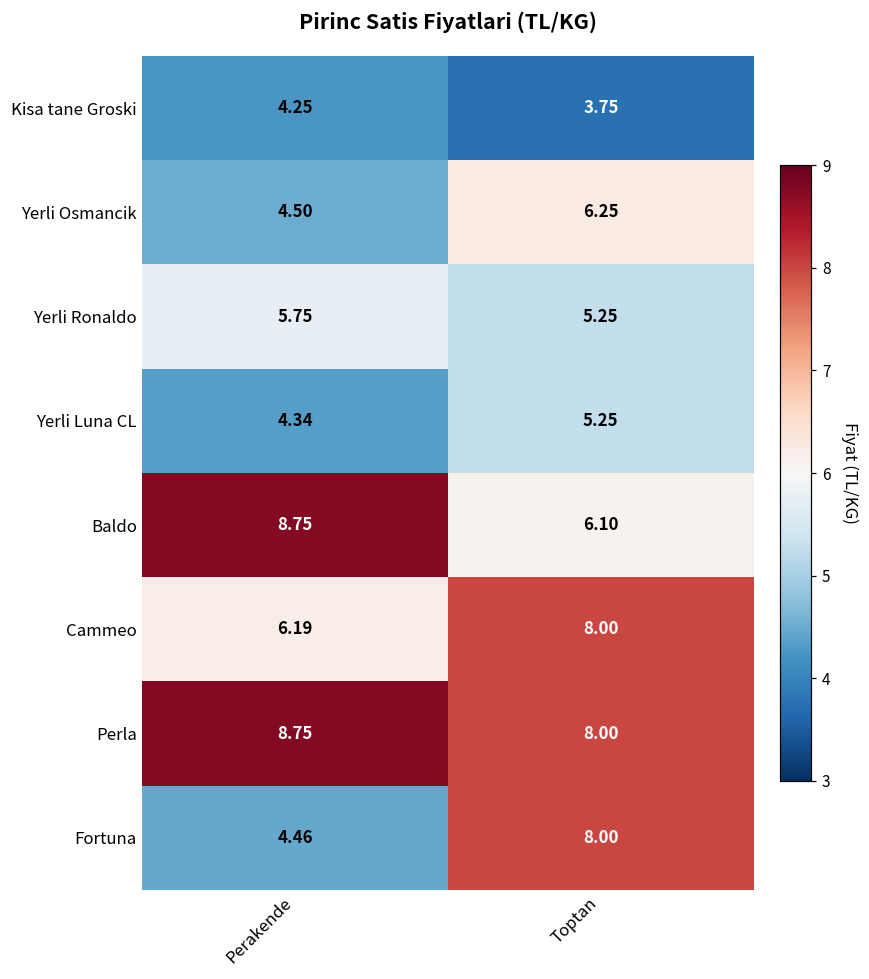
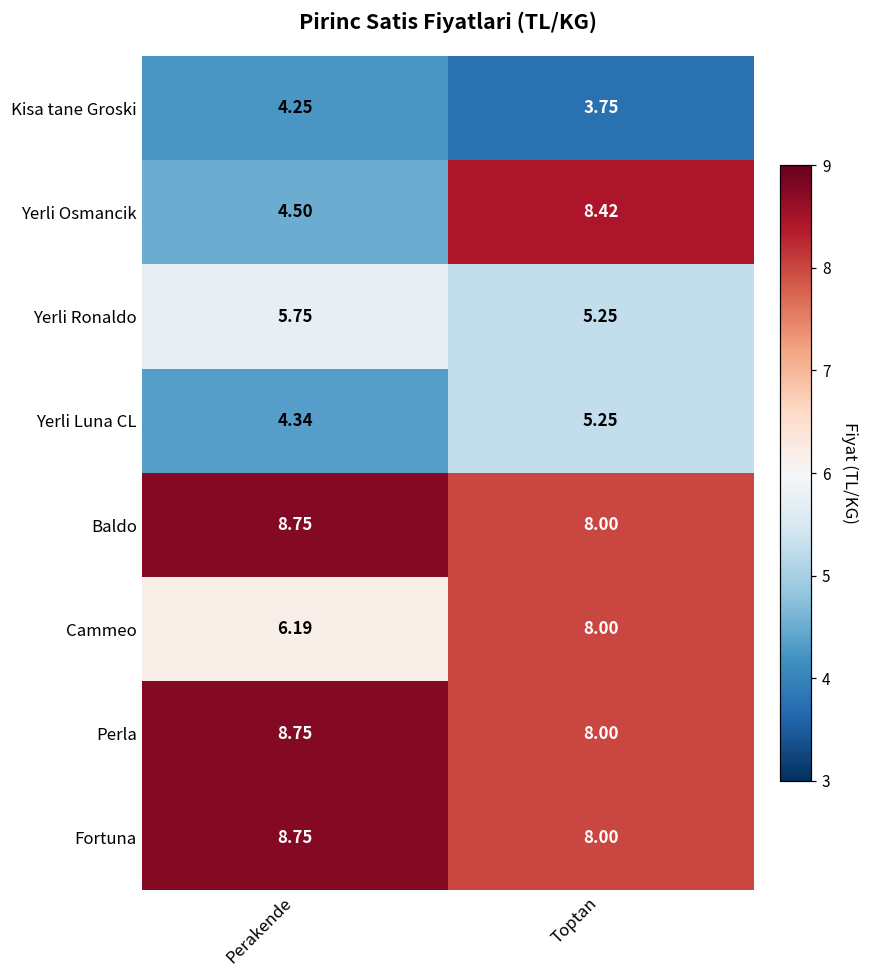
  {
    "Kisa tane Groski": {
      "Perakende": 4.25,
      "Toptan": 3.75
    },
    "Yerli Osmancik": {
      "Perakende": 4.50,
-     "Toptan": 6.25
+     "Toptan": 8.42
    },
    "Yerli Ronaldo": {
      "Perakende": 5.75,
      "Toptan": 5.25
    },
    "Yerli Luna CL": {
      "Perakende": 4.34,
      "Toptan": 5.25
    },
    "Baldo": {
      "Perakende": 8.75,
-     "Toptan": 6.10
+     "Toptan": 8.00
    },
    "Cammeo": {
      "Perakende": 6.19,
      "Toptan": 8.00
    },
    "Perla": {
      "Perakende": 8.75,
      "Toptan": 8.00
    },
    "Fortuna": {
-     "Perakende": 4.46,
+     "Perakende": 8.75,
      "Toptan": 8.00
    }
  }
